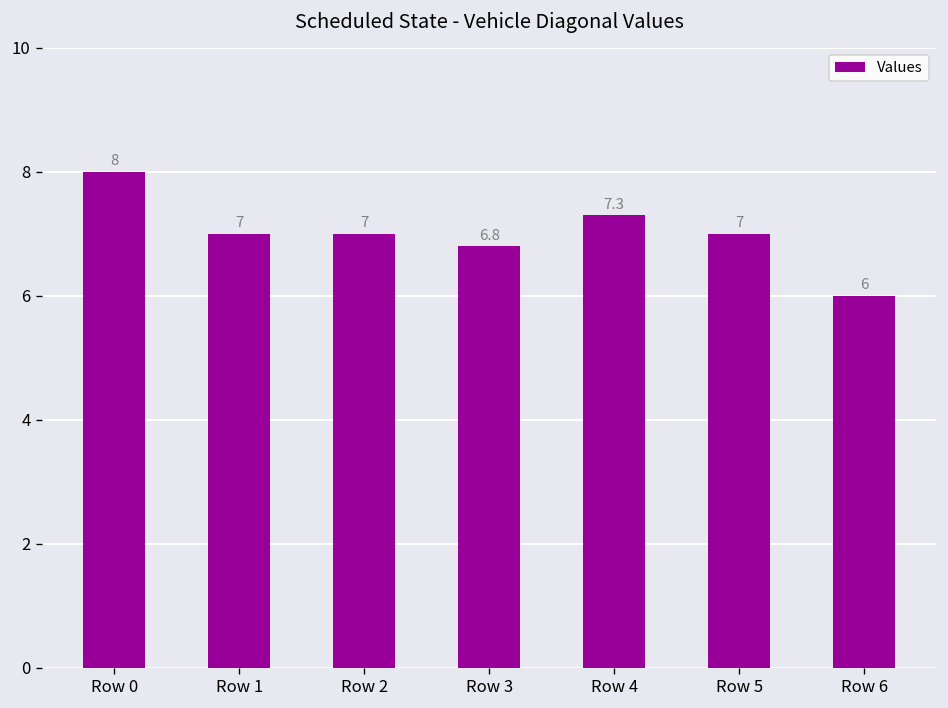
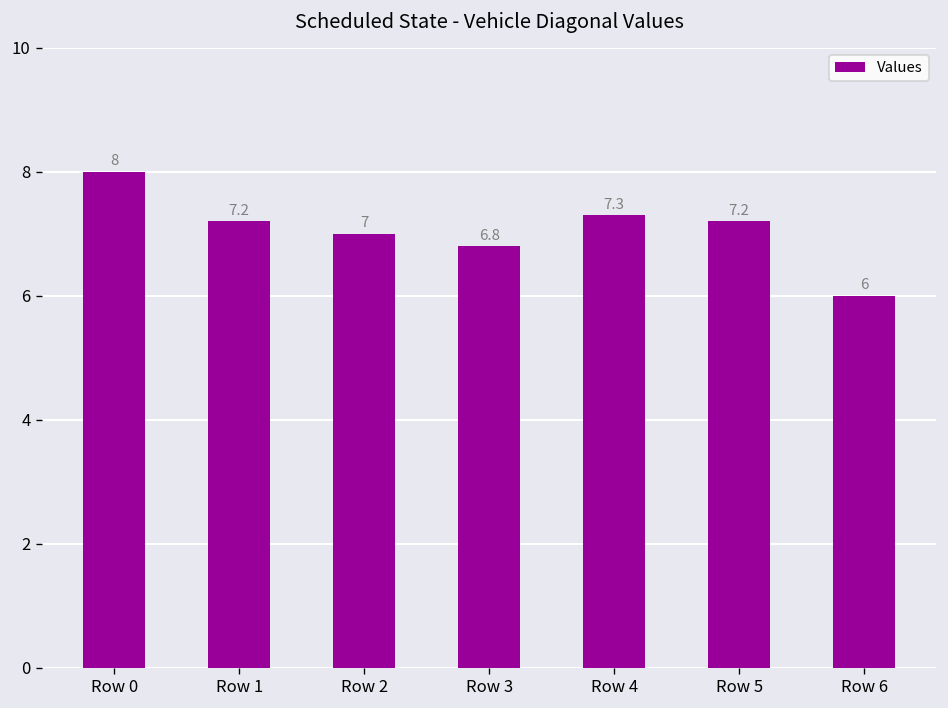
  {
    "Row 0": 8,
-   "Row 1": 7,
+   "Row 1": 7.2,
    "Row 2": 7,
    "Row 3": 6.8,
    "Row 4": 7.3,
-   "Row 5": 7,
+   "Row 5": 7.2,
    "Row 6": 6
  }
